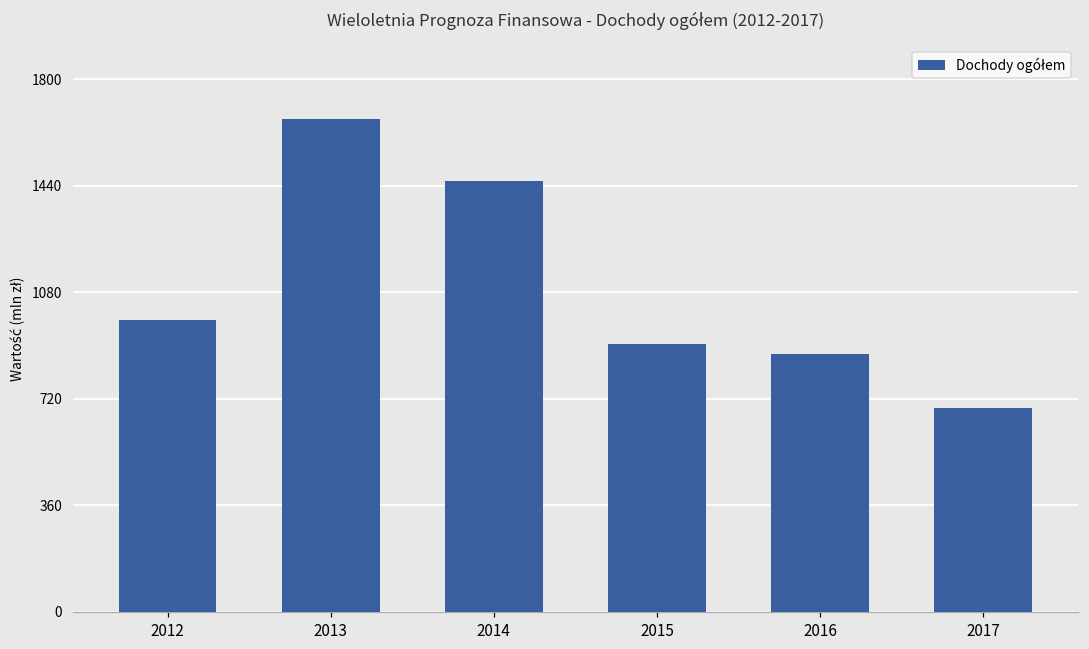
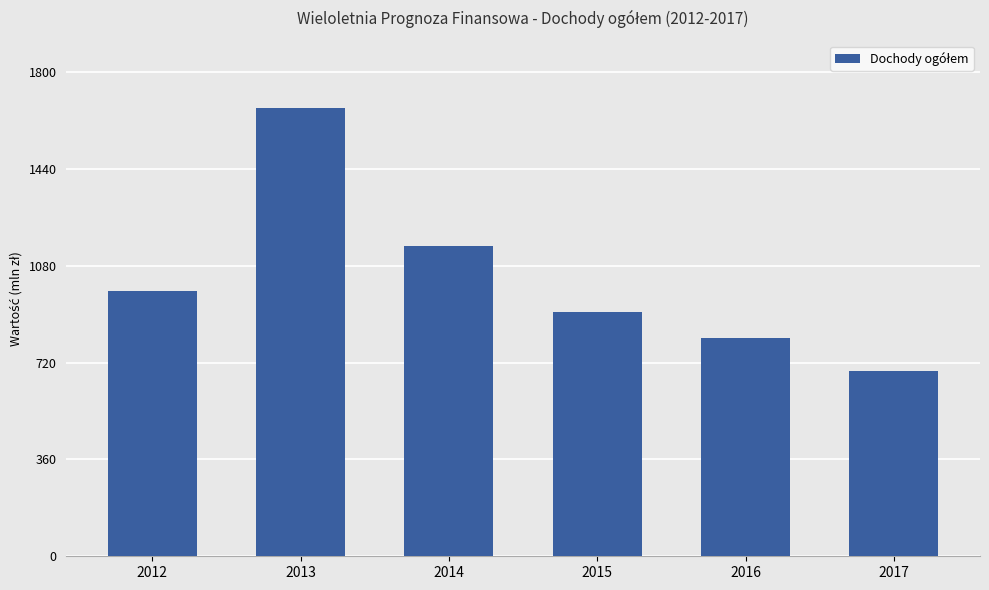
  {
    "2012": 990,
    "2013": 1670,
-   "2014": 1460,
+   "2014": 1150,
    "2015": 910,
-   "2016": 870,
+   "2016": 810,
    "2017": 690
  }
